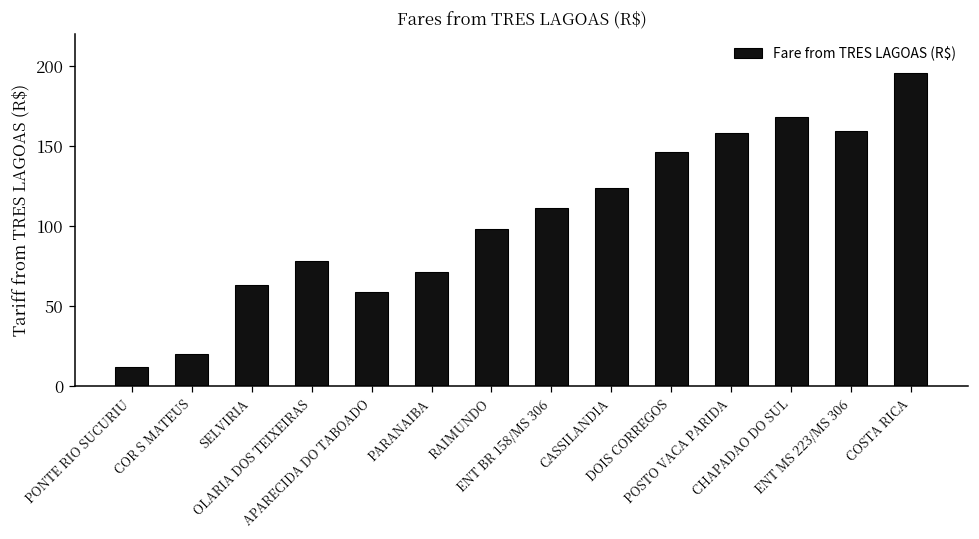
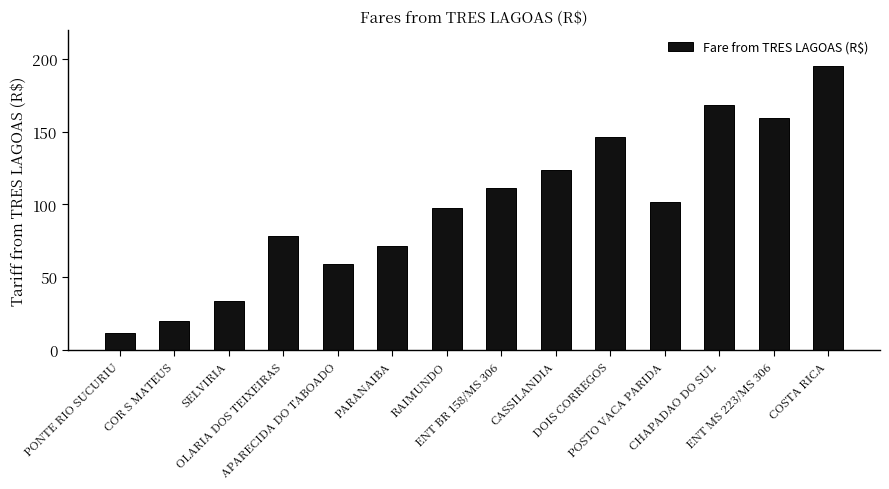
  {
    "PONTE RIO SUCURIU": 12,
    "COR S MATEUS": 20,
-   "SELVIRIA": 63,
+   "SELVIRIA": 34,
    "OLARIA DOS TEIXEIRAS": 78,
    "APARECIDA DO TABOADO": 59,
    "PARANAIBA": 72,
    "RAIMUNDO": 98,
    "ENT BR 158/MS 306": 111,
    "CASSILANDIA": 124,
    "DOIS CORREGOS": 146,
-   "POSTO VACA PARIDA": 158,
+   "POSTO VACA PARIDA": 102,
    "CHAPADAO DO SUL": 168,
    "ENT MS 223/MS 306": 160,
    "COSTA RICA": 195
  }
